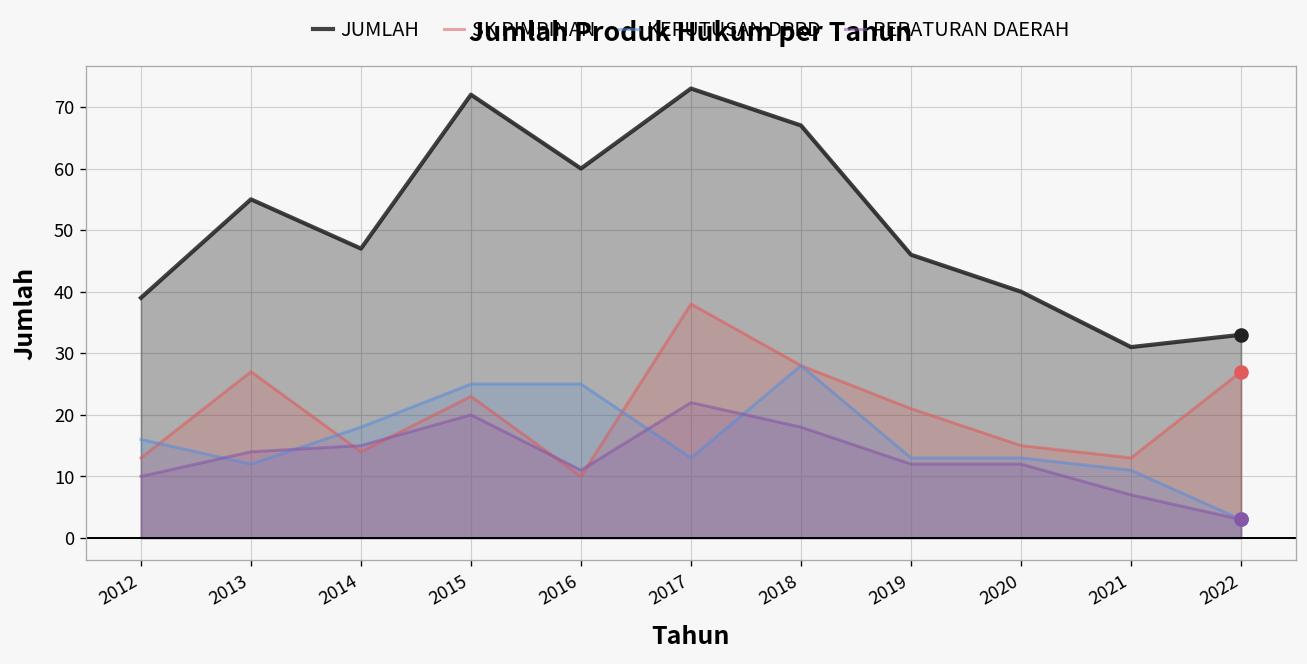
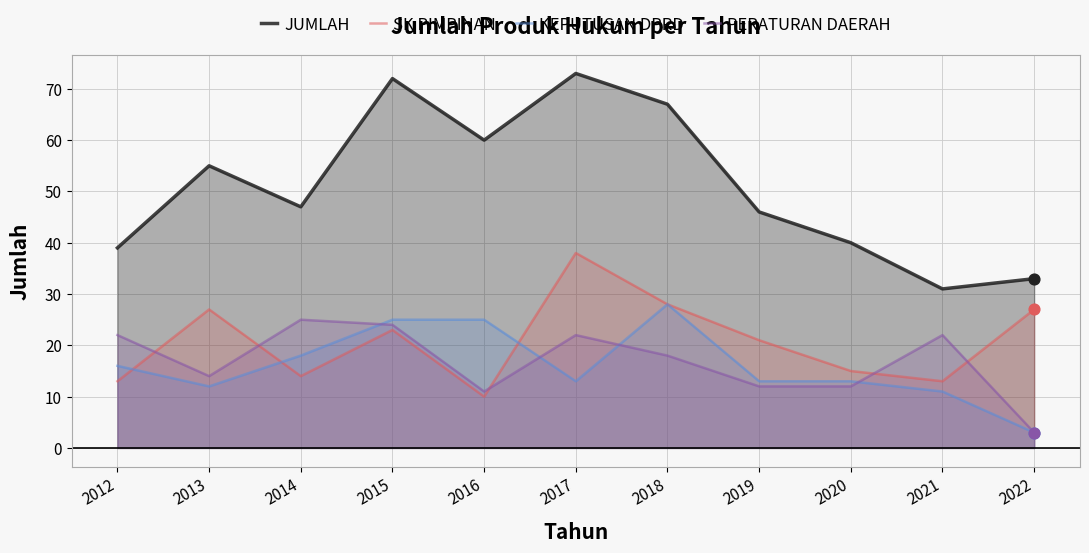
  {
    "PERATURAN DAERAH": {
-     "2012": 10,
+     "2012": 22,
      "2013": 14,
-     "2014": 15,
-     "2015": 20,
+     "2014": 25,
+     "2015": 24,
      "2016": 11,
      "2017": 22,
      "2018": 18,
      "2019": 12,
      "2020": 12,
-     "2021": 7
+     "2021": 22
    }
  }
